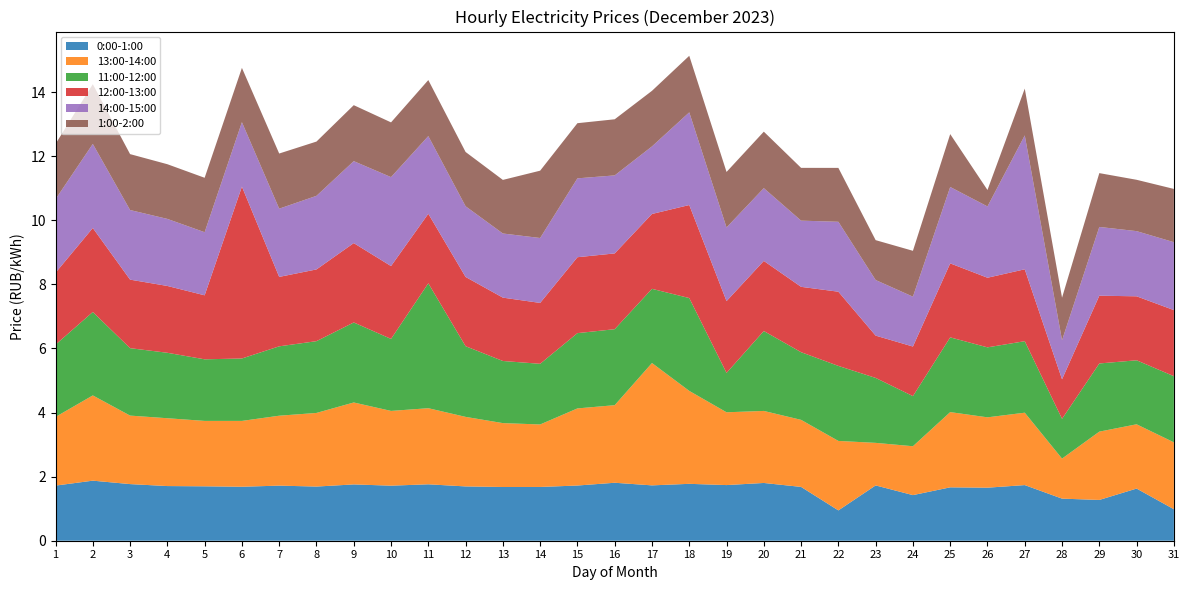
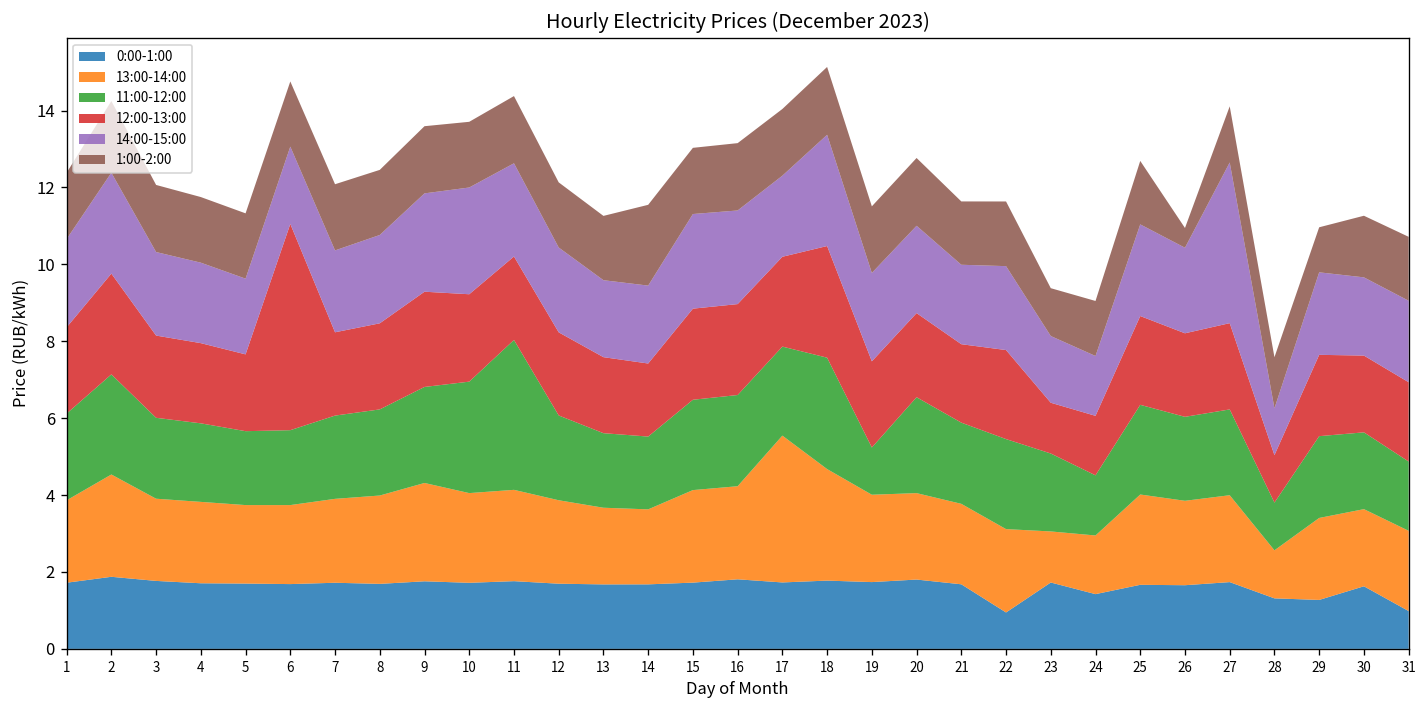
  {
    "0:00-1:00": {
      "1": 1.7,
      "2": 1.9,
      "3": 1.8,
      "4": 1.7,
      "5": 1.7,
      "6": 1.7,
      "7": 1.7,
      "8": 1.7,
      "9": 1.8,
      "10": 1.7,
      "11": 1.8,
      "12": 1.7,
      "13": 1.7,
      "14": 1.7,
      "15": 1.7,
      "16": 1.8,
      "17": 1.7,
      "18": 1.8,
      "19": 1.7,
      "20": 1.8,
      "21": 1.7,
      "22": 0.9,
      "23": 1.7,
      "24": 1.4,
      "25": 1.7,
      "26": 1.7,
      "27": 1.7,
      "28": 1.3,
      "29": 1.3,
      "30": 1.6,
      "31": 1.0
    },
    "13:00-14:00": {
      "1": 2.1,
      "2": 2.7,
      "3": 2.1,
      "4": 2.1,
      "5": 2.0,
      "6": 2.1,
      "7": 2.2,
      "8": 2.3,
      "9": 2.6,
      "10": 2.3,
      "11": 2.4,
      "12": 2.2,
      "13": 2.0,
      "14": 2.0,
      "15": 2.4,
      "16": 2.4,
      "17": 3.8,
      "18": 2.9,
      "19": 2.3,
      "20": 2.2,
      "21": 2.1,
      "22": 2.2,
      "23": 1.3,
      "24": 1.5,
      "25": 2.3,
      "26": 2.2,
      "27": 2.3,
      "28": 1.2,
      "29": 2.1,
      "30": 2.0,
      "31": 2.1
    },
    "11:00-12:00": {
      "1": 2.3,
      "2": 2.6,
      "3": 2.1,
      "4": 2.0,
      "5": 1.9,
      "6": 1.9,
      "7": 2.2,
      "8": 2.2,
      "9": 2.5,
-     "10": 2.2,
+     "10": 2.9,
      "11": 3.9,
      "12": 2.2,
      "13": 1.9,
      "14": 1.9,
      "15": 2.3,
      "16": 2.4,
      "17": 2.3,
      "18": 2.9,
      "19": 1.2,
      "20": 2.5,
      "21": 2.1,
      "22": 2.3,
      "23": 2.0,
      "24": 1.6,
      "25": 2.3,
      "26": 2.2,
      "27": 2.2,
      "28": 1.2,
      "29": 2.1,
      "30": 2.0,
-     "31": 2.1
+     "31": 1.8
    },
    "12:00-13:00": {
      "1": 2.2,
      "2": 2.6,
      "3": 2.1,
      "4": 2.1,
      "5": 2.0,
      "6": 5.4,
      "7": 2.2,
      "8": 2.2,
      "9": 2.5,
      "10": 2.3,
      "11": 2.2,
      "12": 2.2,
      "13": 2.0,
      "14": 1.9,
      "15": 2.4,
      "16": 2.4,
      "17": 2.3,
      "18": 2.9,
      "19": 2.2,
      "20": 2.2,
      "21": 2.0,
      "22": 2.3,
      "23": 1.3,
      "24": 1.5,
      "25": 2.3,
      "26": 2.2,
      "27": 2.2,
      "28": 1.2,
      "29": 2.1,
      "30": 2.0,
      "31": 2.1
    },
    "14:00-15:00": {
      "1": 2.3,
      "2": 2.6,
      "3": 2.2,
      "4": 2.1,
      "5": 2.0,
      "6": 2.0,
      "7": 2.1,
      "8": 2.3,
      "9": 2.6,
      "10": 2.8,
      "11": 2.4,
      "12": 2.2,
      "13": 2.0,
      "14": 2.0,
      "15": 2.5,
      "16": 2.4,
      "17": 2.1,
      "18": 2.9,
      "19": 2.3,
      "20": 2.3,
      "21": 2.1,
      "22": 2.2,
      "23": 1.7,
      "24": 1.6,
      "25": 2.4,
      "26": 2.2,
      "27": 4.2,
      "28": 1.2,
      "29": 2.1,
      "30": 2.0,
      "31": 2.1
    },
    "1:00-2:00": {
      "1": 1.7,
      "3": 1.7,
      "4": 1.7,
      "5": 1.7,
      "6": 1.7,
      "7": 1.7,
      "8": 1.7,
      "9": 1.7,
      "10": 1.7,
      "11": 1.7,
      "12": 1.7,
      "13": 1.7,
      "14": 2.1,
      "15": 1.7,
      "16": 1.8,
      "17": 1.7,
      "18": 1.8,
      "19": 1.7,
      "20": 1.8,
      "21": 1.6,
      "22": 1.7,
      "23": 1.2,
      "24": 1.4,
      "25": 1.7,
      "26": 0.5,
      "27": 1.5,
      "28": 1.3,
-     "29": 1.7,
+     "29": 1.2,
      "30": 1.6,
      "31": 1.7
    }
  }
